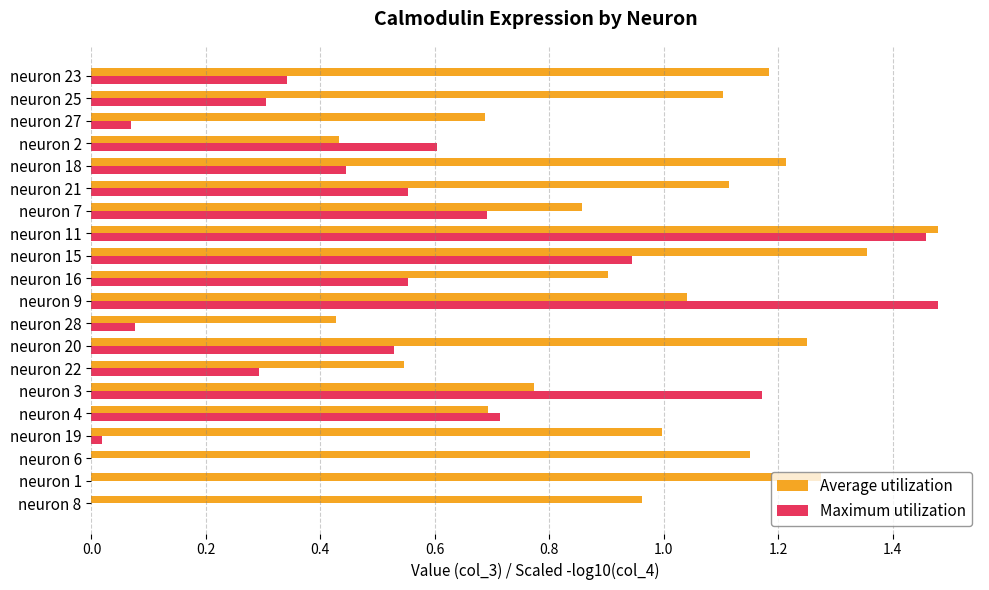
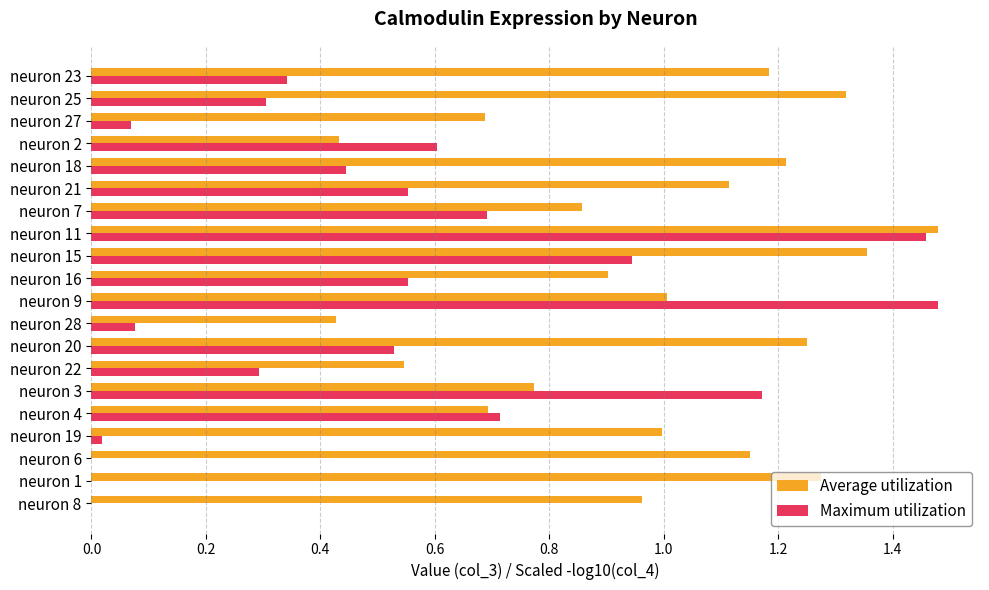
  {
    "Average utilization": {
      "neuron 23": 1.18,
-     "neuron 25": 1.10,
+     "neuron 25": 1.32,
      "neuron 27": 0.69,
      "neuron 2": 0.43,
      "neuron 18": 1.21,
      "neuron 21": 1.11,
      "neuron 7": 0.86,
      "neuron 11": 1.48,
      "neuron 15": 1.36,
      "neuron 16": 0.90,
-     "neuron 9": 1.04,
+     "neuron 9": 1.01,
      "neuron 28": 0.43,
      "neuron 20": 1.25,
      "neuron 22": 0.55,
      "neuron 3": 0.77,
      "neuron 4": 0.69,
      "neuron 19": 1.00,
      "neuron 6": 1.15,
      "neuron 8": 0.96
    },
    "Maximum utilization": {
      "neuron 23": 0.34,
      "neuron 25": 0.31,
      "neuron 27": 0.07,
      "neuron 2": 0.60,
      "neuron 18": 0.44,
      "neuron 21": 0.55,
      "neuron 7": 0.69,
      "neuron 11": 1.46,
      "neuron 15": 0.94,
      "neuron 16": 0.55,
      "neuron 9": 1.48,
      "neuron 28": 0.08,
      "neuron 20": 0.53,
      "neuron 22": 0.29,
      "neuron 3": 1.17,
      "neuron 4": 0.71,
      "neuron 19": 0.02,
      "neuron 6": 0.00,
      "neuron 1": 0.00,
      "neuron 8": 0.00
    }
  }
